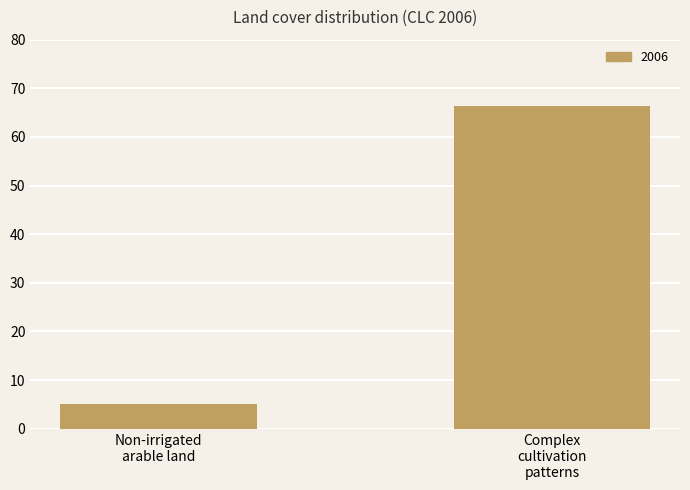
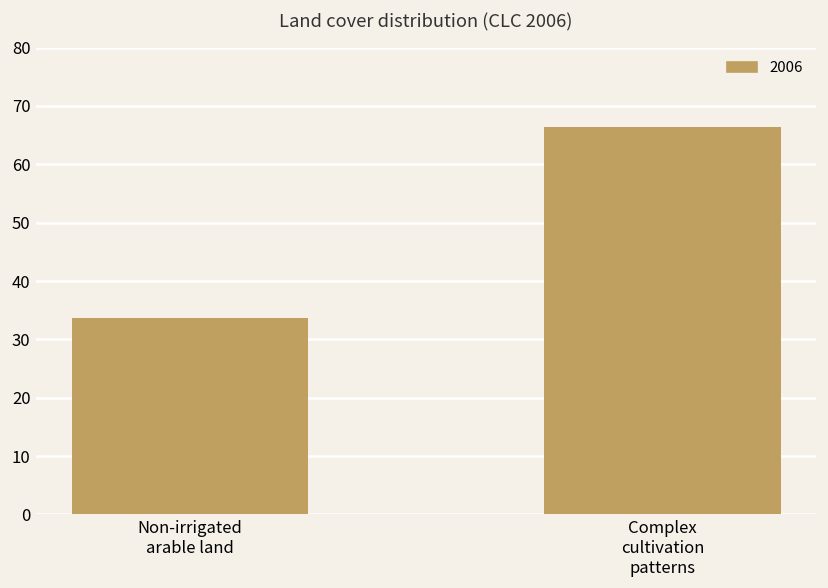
  {
-   "Non-irrigated arable land": 5,
+   "Non-irrigated arable land": 34,
    "Complex cultivation patterns": 66
  }
